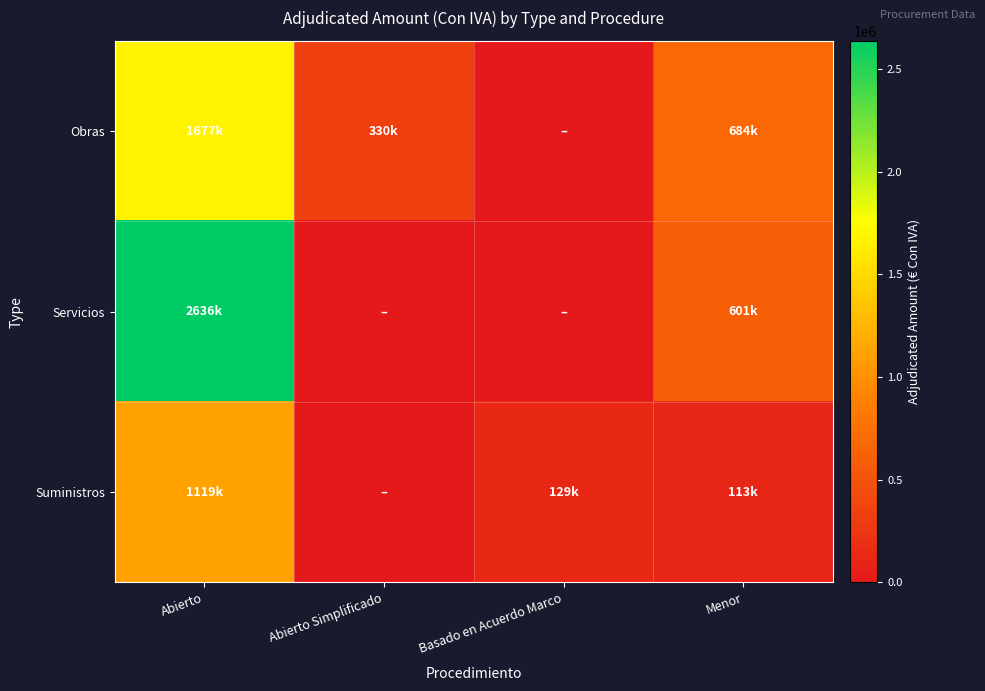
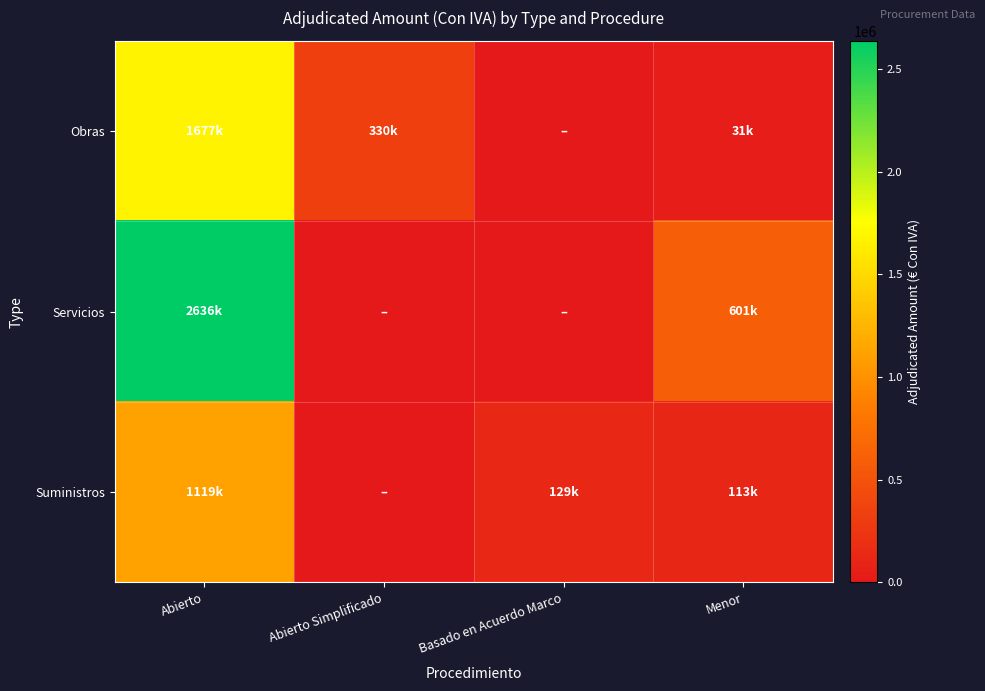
  {
    "Obras": {
      "Abierto": "1677k",
      "Abierto Simplificado": "330k",
-     "Menor": "684k"
+     "Menor": "31k"
    },
    "Servicios": {
      "Abierto": "2636k",
      "Menor": "601k"
    },
    "Suministros": {
      "Abierto": "1119k",
      "Basado en Acuerdo Marco": "129k",
      "Menor": "113k"
    }
  }
